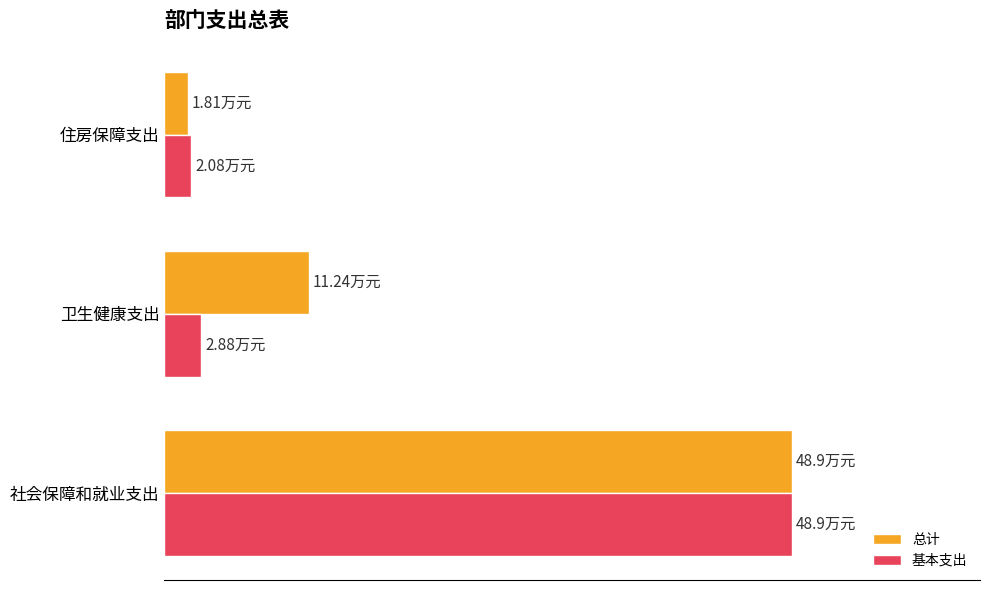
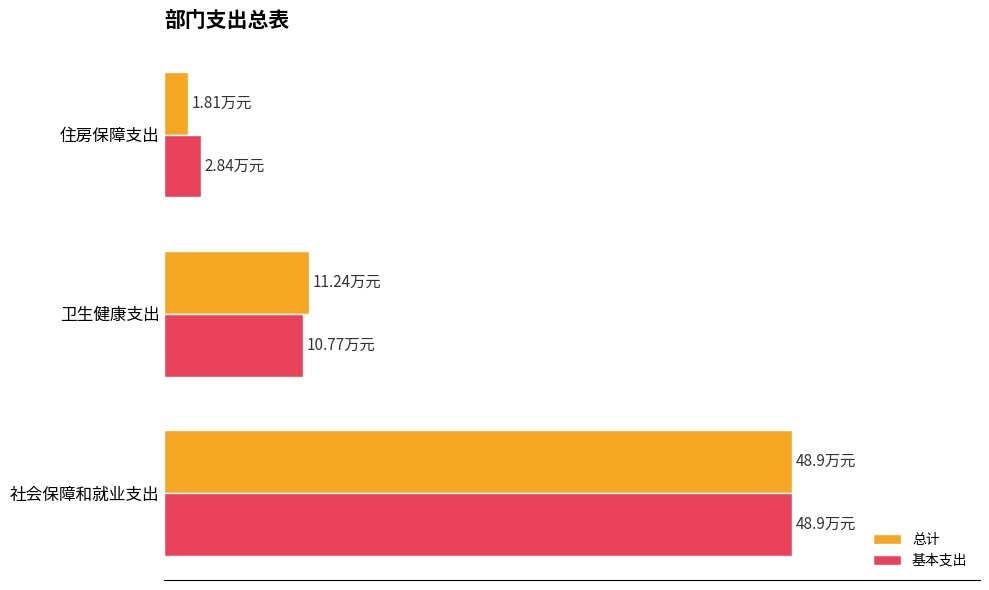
  {
    "总计": {
      "住房保障支出": 1.81,
      "卫生健康支出": 11.24,
      "社会保障和就业支出": 48.9
    },
    "基本支出": {
-     "住房保障支出": 2.08,
-     "卫生健康支出": 2.88,
+     "住房保障支出": 2.84,
+     "卫生健康支出": 10.77,
      "社会保障和就业支出": 48.9
    }
  }
